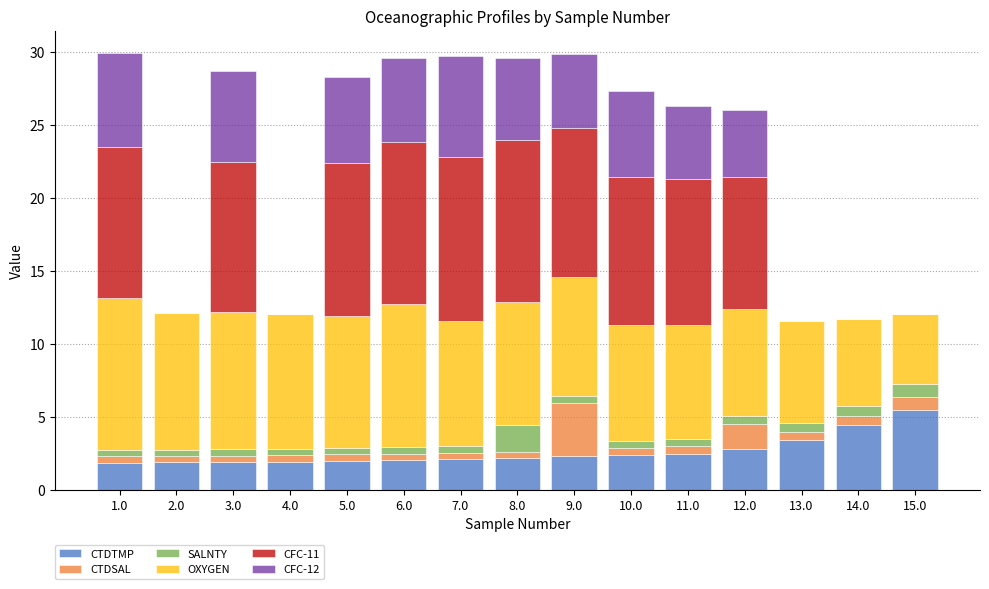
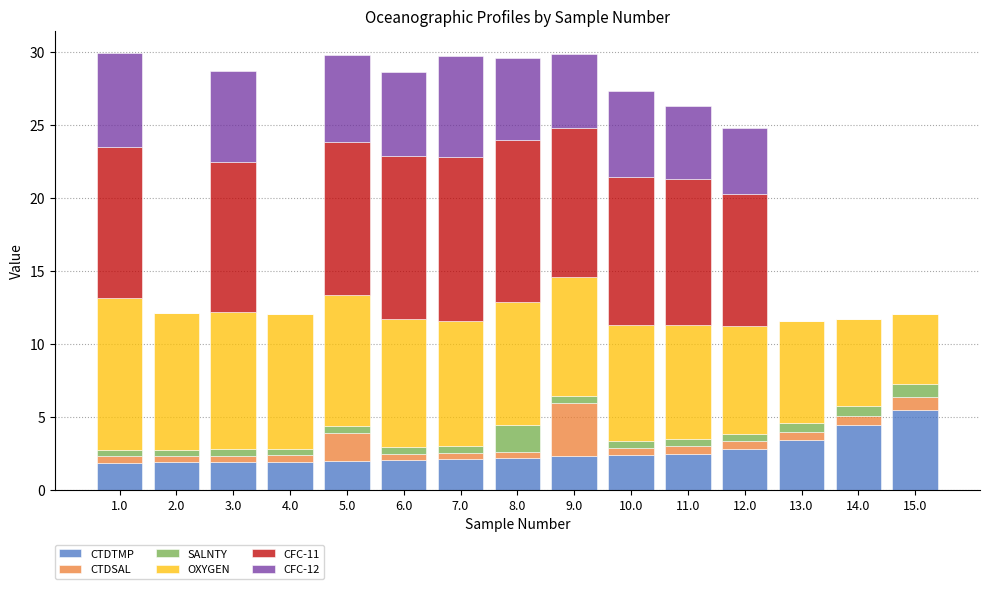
  {
    "CTDTMP": {
      "1.0": 1.8,
      "2.0": 1.9,
      "3.0": 1.9,
      "4.0": 1.9,
      "5.0": 2.0,
      "6.0": 2.0,
      "7.0": 2.1,
      "8.0": 2.1,
      "9.0": 2.3,
      "10.0": 2.3,
      "11.0": 2.5,
      "12.0": 2.8,
      "13.0": 3.4,
      "14.0": 4.4,
      "15.0": 5.5
    },
    "CTDSAL": {
      "1.0": 0.4,
      "2.0": 0.4,
      "3.0": 0.4,
      "4.0": 0.4,
-     "5.0": 0.5,
+     "5.0": 1.9,
      "6.0": 0.5,
      "7.0": 0.5,
      "8.0": 0.5,
      "9.0": 3.6,
      "10.0": 0.5,
      "11.0": 0.5,
-     "12.0": 1.7,
+     "12.0": 0.5,
      "13.0": 0.6,
      "14.0": 0.7,
      "15.0": 0.9
    },
    "SALNTY": {
      "1.0": 0.4,
      "2.0": 0.4,
      "3.0": 0.4,
      "4.0": 0.4,
      "5.0": 0.5,
      "6.0": 0.5,
      "7.0": 0.5,
      "8.0": 1.8,
      "9.0": 0.5,
      "10.0": 0.5,
      "11.0": 0.5,
      "12.0": 0.5,
      "13.0": 0.6,
      "14.0": 0.7,
      "15.0": 0.9
    },
    "OXYGEN": {
      "1.0": 10.4,
      "2.0": 9.4,
      "3.0": 9.4,
      "4.0": 9.2,
      "5.0": 9.0,
-     "6.0": 9.8,
+     "6.0": 8.8,
      "7.0": 8.6,
      "8.0": 8.4,
      "9.0": 8.2,
      "10.0": 8.0,
      "11.0": 7.8,
      "12.0": 7.4,
      "13.0": 7.0,
      "14.0": 6.0,
      "15.0": 4.8
    },
    "CFC-11": {
      "1.0": 10.4,
      "2.0": 0.0,
      "3.0": 10.3,
      "4.0": 0.0,
      "5.0": 10.5,
      "6.0": 11.2,
      "7.0": 11.2,
      "8.0": 11.2,
      "9.0": 10.2,
      "10.0": 10.1,
      "11.0": 10.0,
      "12.0": 9.0,
      "13.0": 0.0,
      "14.0": 0.0,
      "15.0": 0.0
    },
    "CFC-12": {
      "1.0": 6.5,
      "2.0": 0.0,
      "3.0": 6.3,
      "4.0": 0.0,
      "5.0": 5.9,
      "6.0": 5.8,
      "7.0": 6.9,
      "8.0": 5.6,
      "9.0": 5.1,
      "10.0": 5.9,
      "11.0": 5.0,
      "12.0": 4.5,
      "13.0": 0.0,
      "14.0": 0.0,
      "15.0": 0.0
    }
  }
